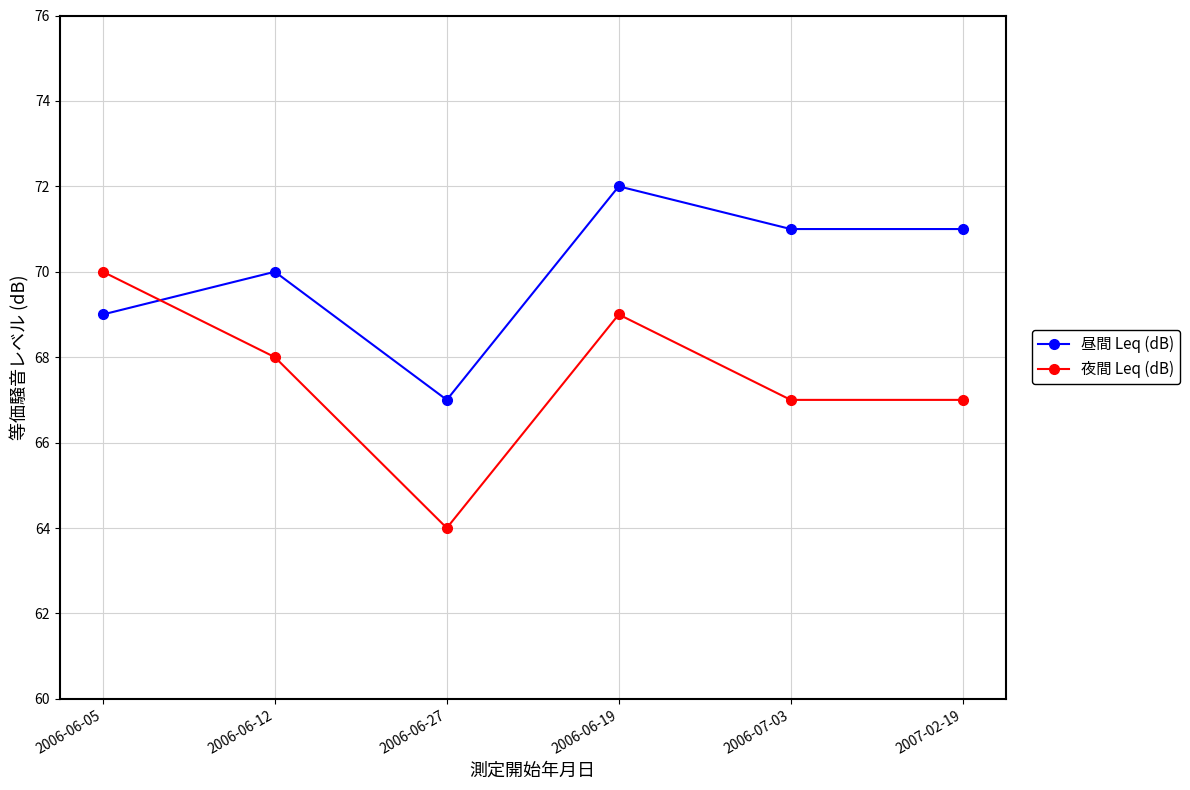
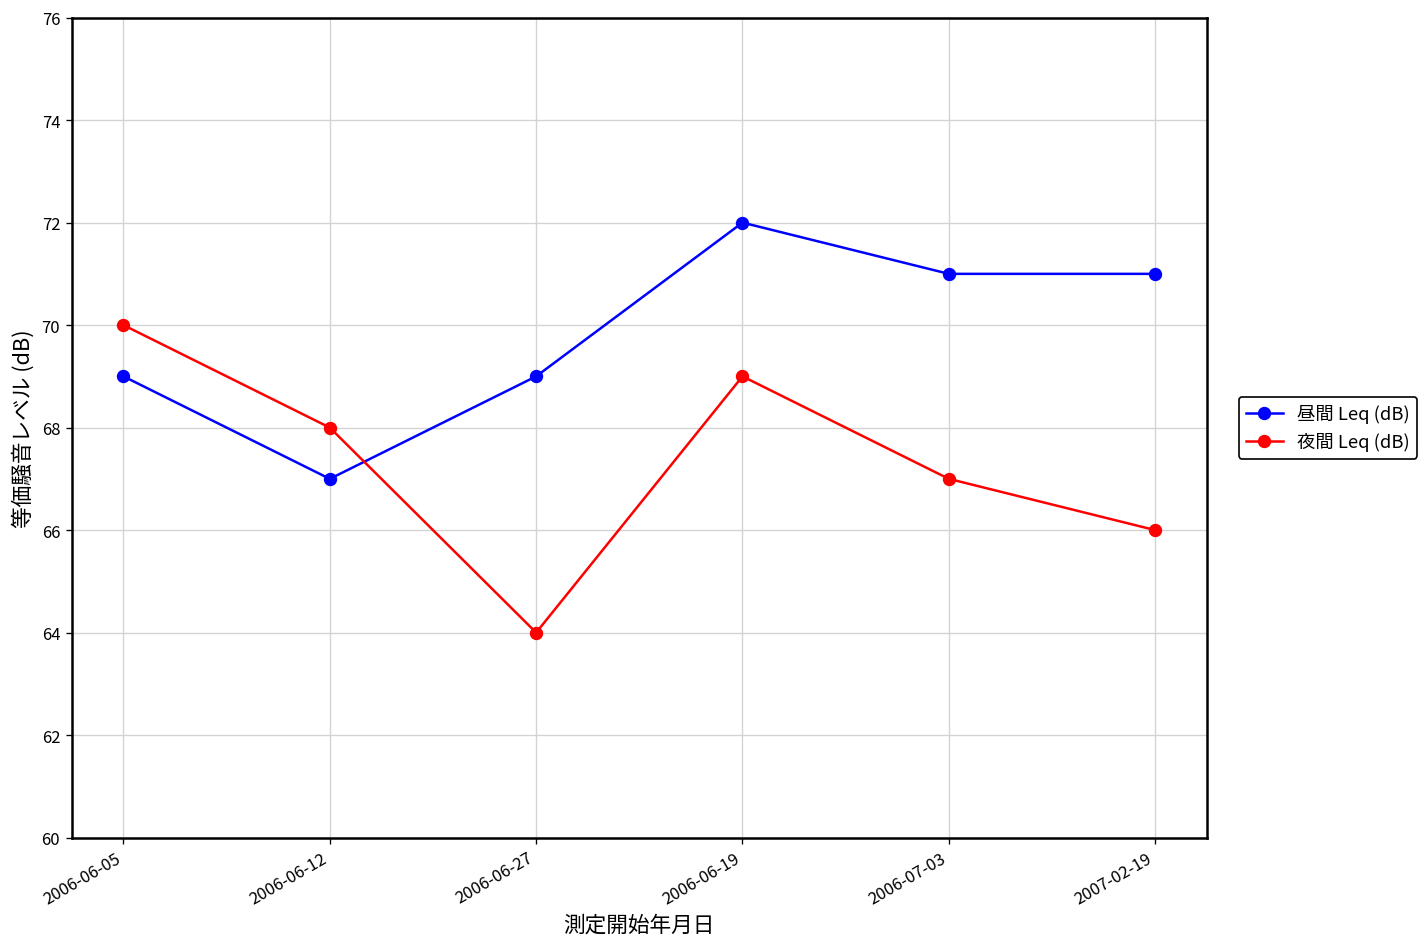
  {
    "昼間 Leq (dB)": {
      "2006-06-05": 69,
-     "2006-06-12": 70,
-     "2006-06-27": 67,
+     "2006-06-12": 67,
+     "2006-06-27": 69,
      "2006-06-19": 72,
      "2006-07-03": 71,
      "2007-02-19": 71
    },
    "夜間 Leq (dB)": {
      "2006-06-05": 70,
      "2006-06-12": 68,
      "2006-06-27": 64,
      "2006-06-19": 69,
      "2006-07-03": 67,
-     "2007-02-19": 67
+     "2007-02-19": 66
    }
  }
